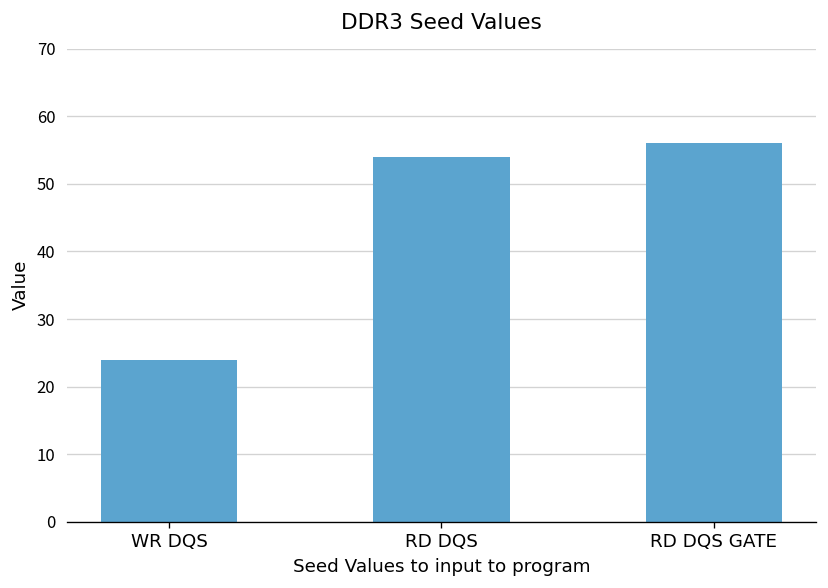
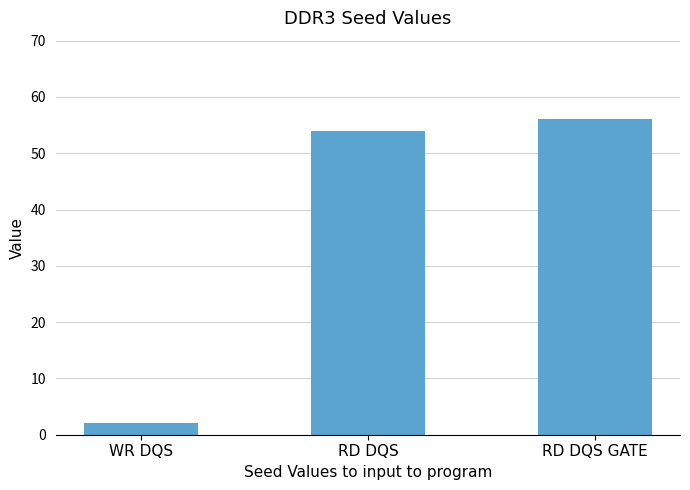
  {
-   "WR DQS": 24,
+   "WR DQS": 2,
    "RD DQS": 54,
    "RD DQS GATE": 56
  }
